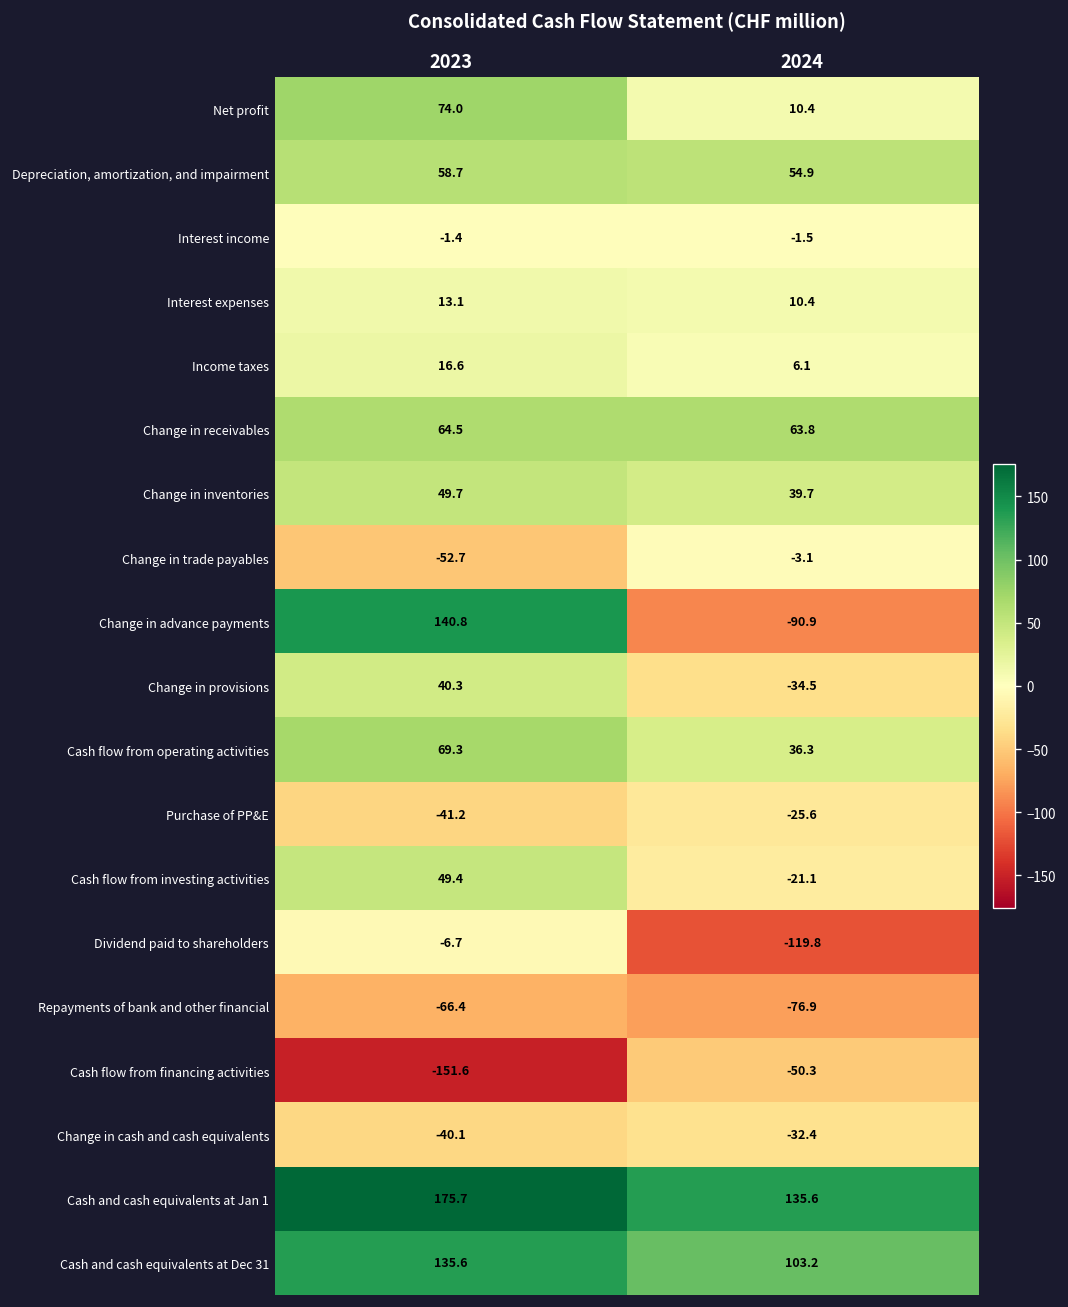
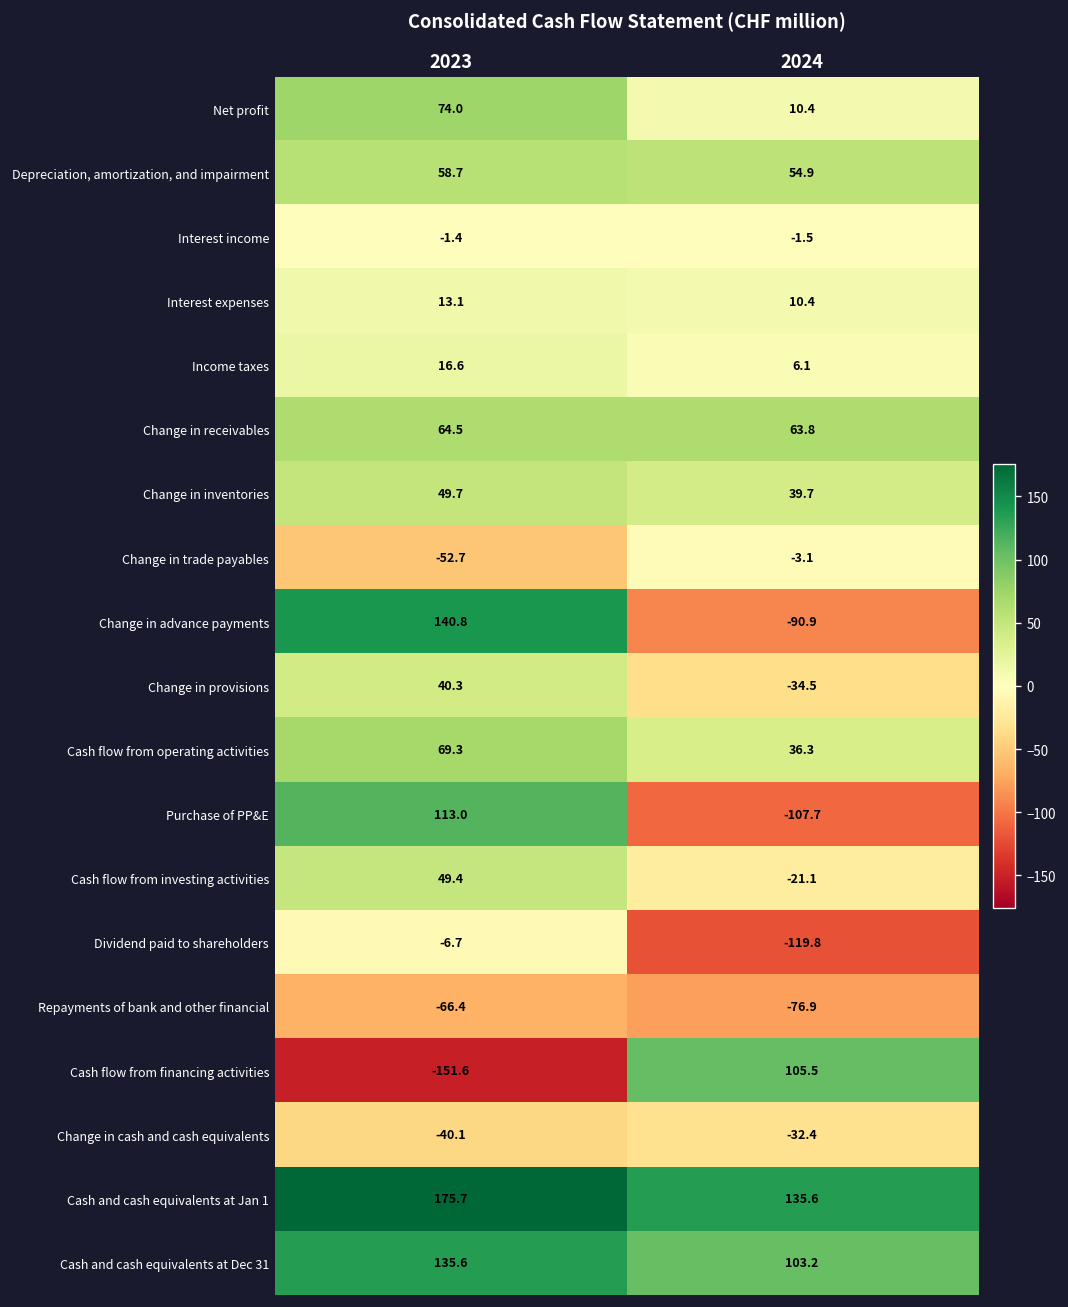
  {
    "Net profit": {
      "2023": 74.0,
      "2024": 10.4
    },
    "Depreciation, amortization, and impairment": {
      "2023": 58.7,
      "2024": 54.9
    },
    "Interest income": {
      "2023": -1.4,
      "2024": -1.5
    },
    "Interest expenses": {
      "2023": 13.1,
      "2024": 10.4
    },
    "Income taxes": {
      "2023": 16.6,
      "2024": 6.1
    },
    "Change in receivables": {
      "2023": 64.5,
      "2024": 63.8
    },
    "Change in inventories": {
      "2023": 49.7,
      "2024": 39.7
    },
    "Change in trade payables": {
      "2023": -52.7,
      "2024": -3.1
    },
    "Change in advance payments": {
      "2023": 140.8,
      "2024": -90.9
    },
    "Change in provisions": {
      "2023": 40.3,
      "2024": -34.5
    },
    "Cash flow from operating activities": {
      "2023": 69.3,
      "2024": 36.3
    },
    "Purchase of PP&E": {
-     "2023": -41.2,
-     "2024": -25.6
+     "2023": 113.0,
+     "2024": -107.7
    },
    "Cash flow from investing activities": {
      "2023": 49.4,
      "2024": -21.1
    },
    "Dividend paid to shareholders": {
      "2023": -6.7,
      "2024": -119.8
    },
    "Repayments of bank and other financial": {
      "2023": -66.4,
      "2024": -76.9
    },
    "Cash flow from financing activities": {
      "2023": -151.6,
-     "2024": -50.3
+     "2024": 105.5
    },
    "Change in cash and cash equivalents": {
      "2023": -40.1,
      "2024": -32.4
    },
    "Cash and cash equivalents at Jan 1": {
      "2023": 175.7,
      "2024": 135.6
    },
    "Cash and cash equivalents at Dec 31": {
      "2023": 135.6,
      "2024": 103.2
    }
  }
